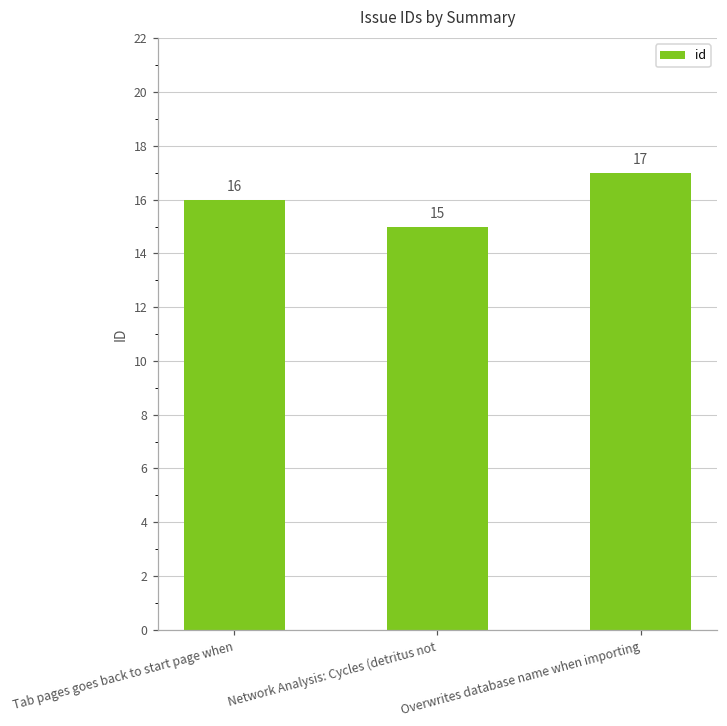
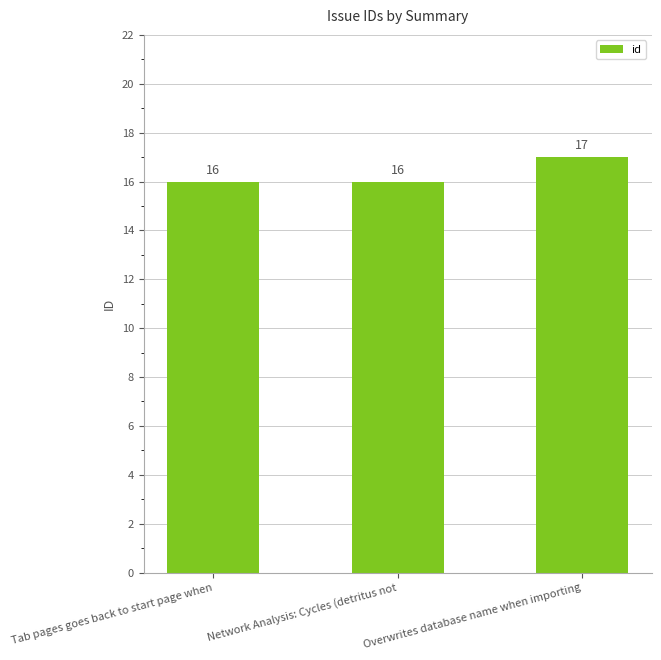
  {
    "Tab pages goes back to start page when": 16,
-   "Network Analysis: Cycles (detritus not": 15,
+   "Network Analysis: Cycles (detritus not": 16,
    "Overwrites database name when importing": 17
  }
